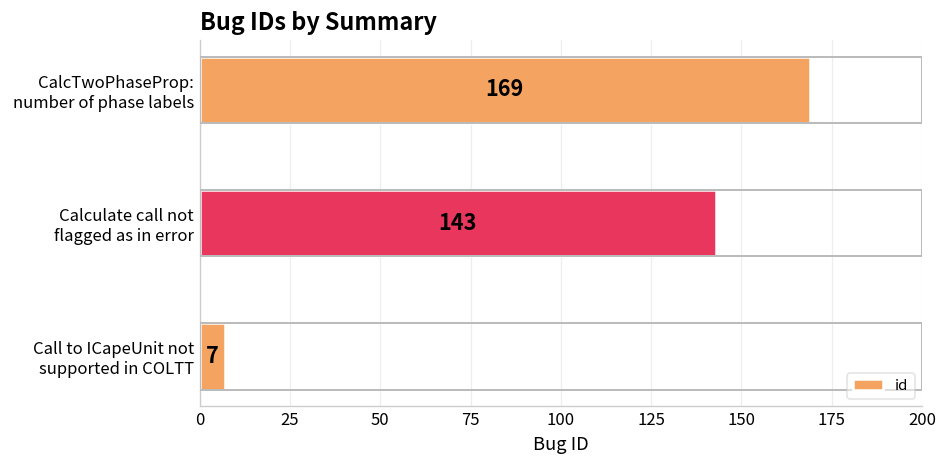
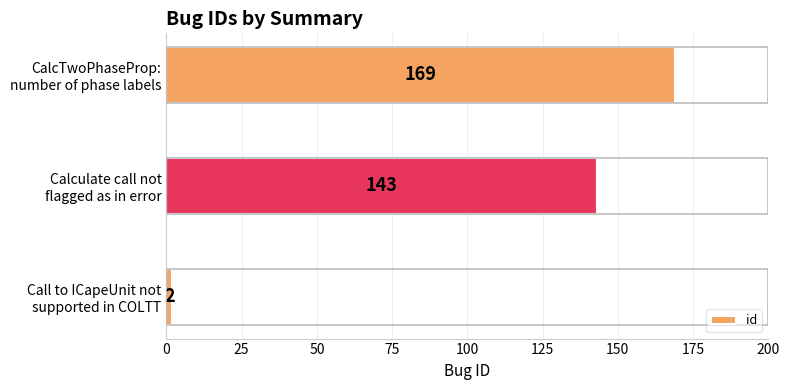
  {
    "CalcTwoPhaseProp: number of phase labels": 169,
    "Calculate call not flagged as in error": 143,
-   "Call to ICapeUnit not supported in COLTT": 7
+   "Call to ICapeUnit not supported in COLTT": 2
  }
